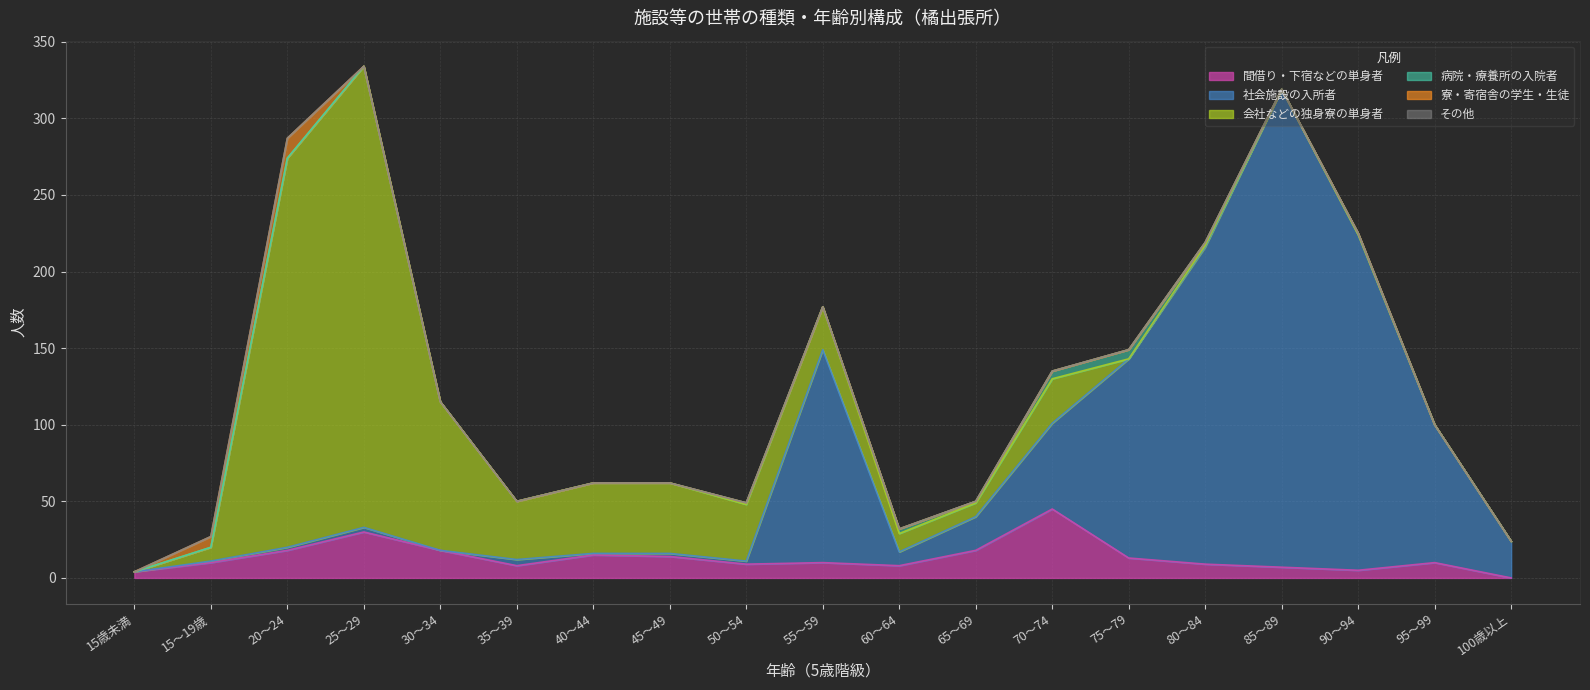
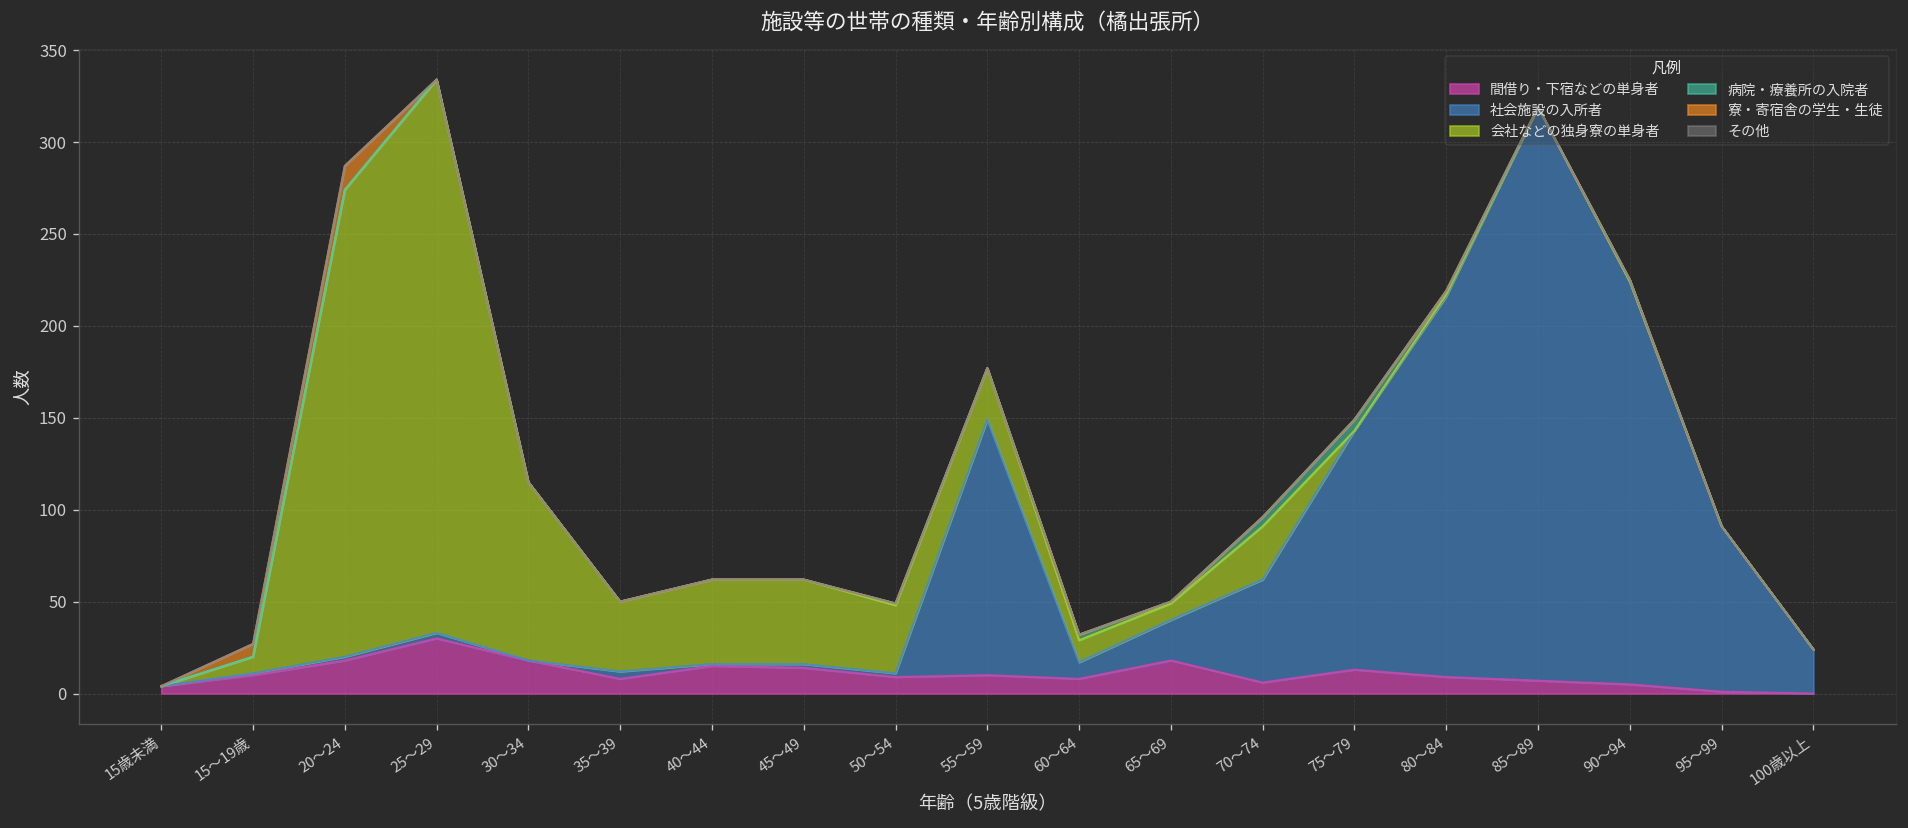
  {
    "間借り・下宿などの単身者": {
      "20～24": 18,
      "25～29": 30,
      "35～39": 8,
      "45～49": 14,
      "50～54": 9,
      "55～59": 10,
      "60～64": 8,
      "65～69": 18,
-     "70～74": 45,
+     "70～74": 6,
      "75～79": 13,
      "80～84": 9,
      "85～89": 7,
      "90～94": 5,
-     "95～99": 10,
+     "95～99": 1,
      "100歳以上": 0
    },
    "社会施設の入所者": {
      "20～24": 2,
      "25～29": 3,
      "35～39": 4,
      "45～49": 2,
      "50～54": 2,
      "55～59": 139,
      "60～64": 9,
      "65～69": 22,
      "70～74": 56
    },
    "会社などの独身寮の単身者": {
      "60～64": 12,
      "70～74": 29
    }
  }
